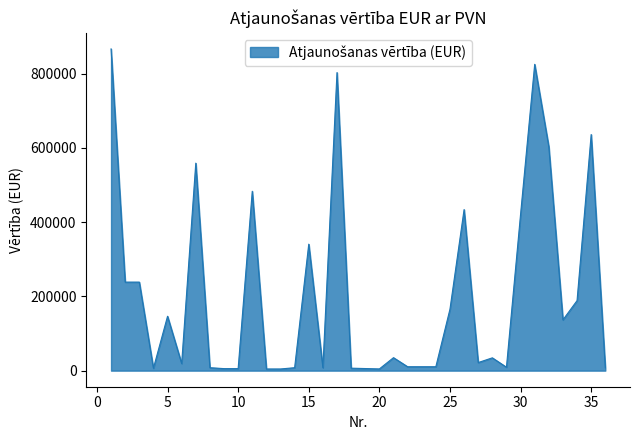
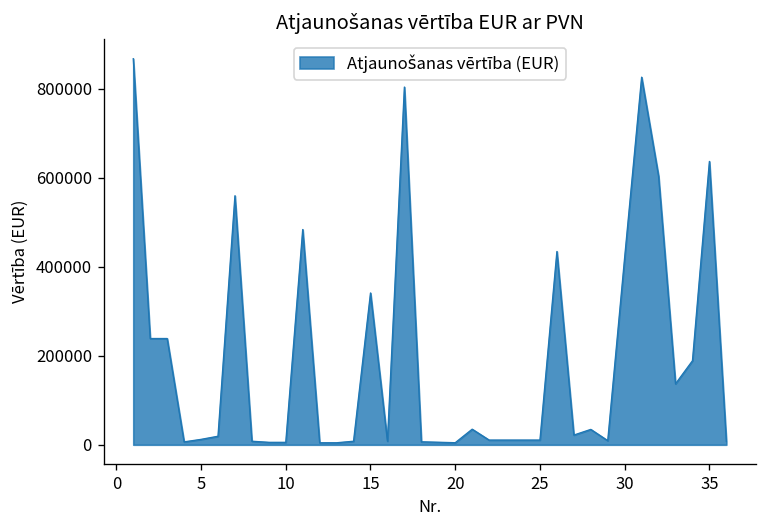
  {
-   "5": 150000,
+   "5": 10000,
    "10": 10000,
    "15": 340000,
    "20": 0,
-   "25": 170000,
+   "25": 10000,
    "30": 420000,
    "35": 640000
  }
